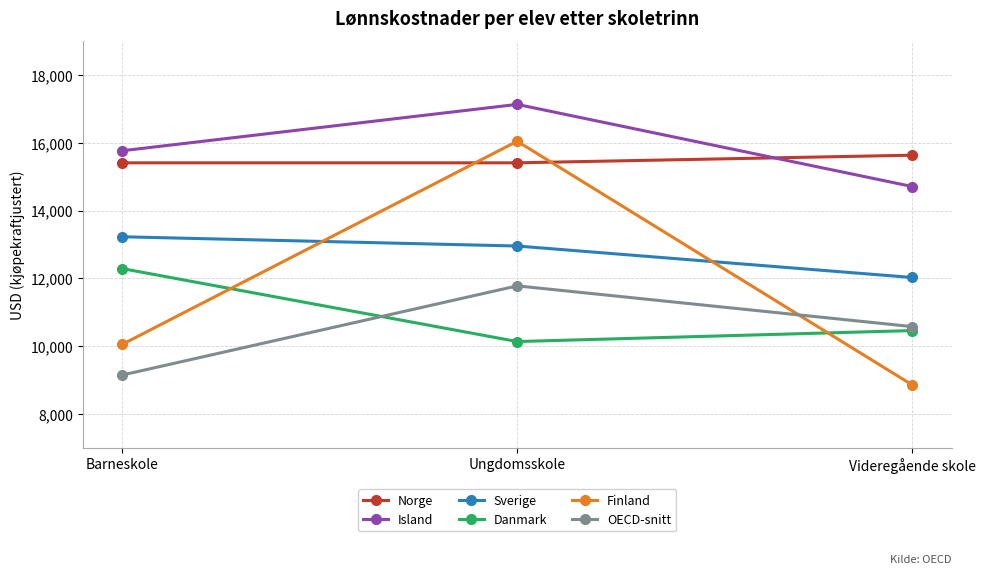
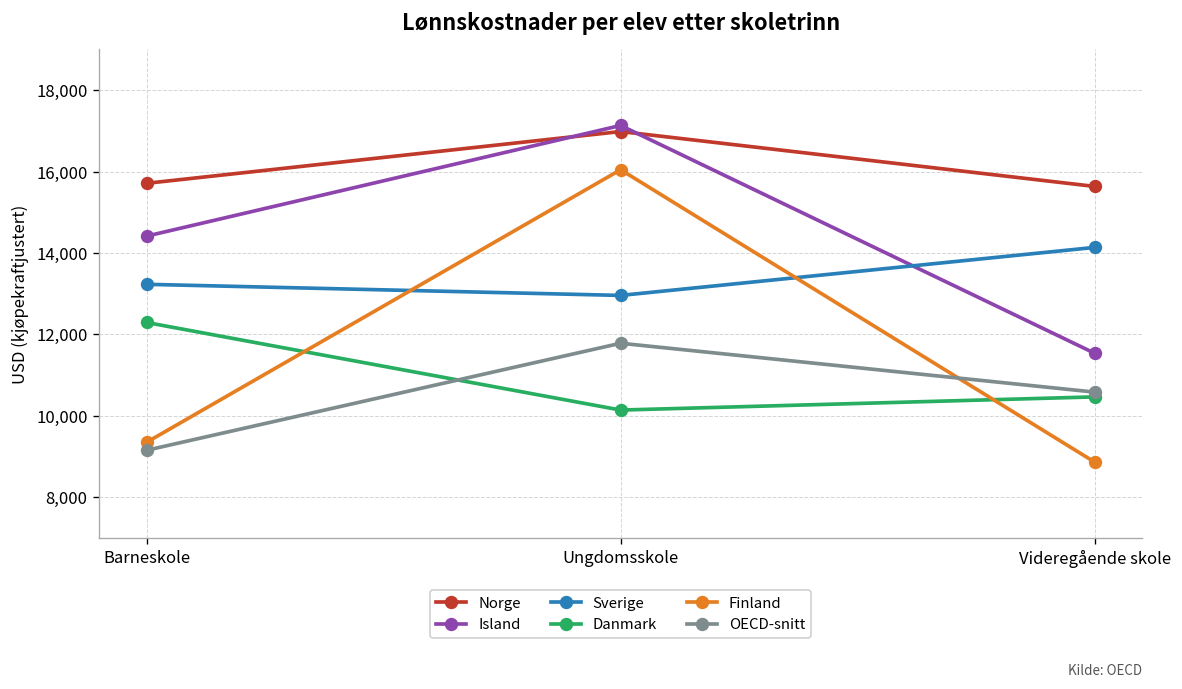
  {
    "Norge": {
-     "Barneskole": "15,400",
-     "Ungdomsskole": "15,400",
+     "Barneskole": "15,700",
+     "Ungdomsskole": "17,000",
      "Videregående skole": "15,600"
    },
    "Island": {
-     "Barneskole": "15,800",
+     "Barneskole": "14,400",
      "Ungdomsskole": "17,100",
-     "Videregående skole": "14,700"
+     "Videregående skole": "11,500"
    },
    "Sverige": {
      "Barneskole": "13,200",
      "Ungdomsskole": "13,000",
-     "Videregående skole": "12,000"
+     "Videregående skole": "14,100"
    },
    "Danmark": {
      "Barneskole": "12,300",
      "Ungdomsskole": "10,100",
      "Videregående skole": "10,500"
    },
    "Finland": {
-     "Barneskole": "10,100",
+     "Barneskole": "9,300",
      "Ungdomsskole": "16,000",
      "Videregående skole": "8,900"
    },
    "OECD-snitt": {
      "Barneskole": "9,200",
      "Ungdomsskole": "11,800",
      "Videregående skole": "10,600"
    }
  }
